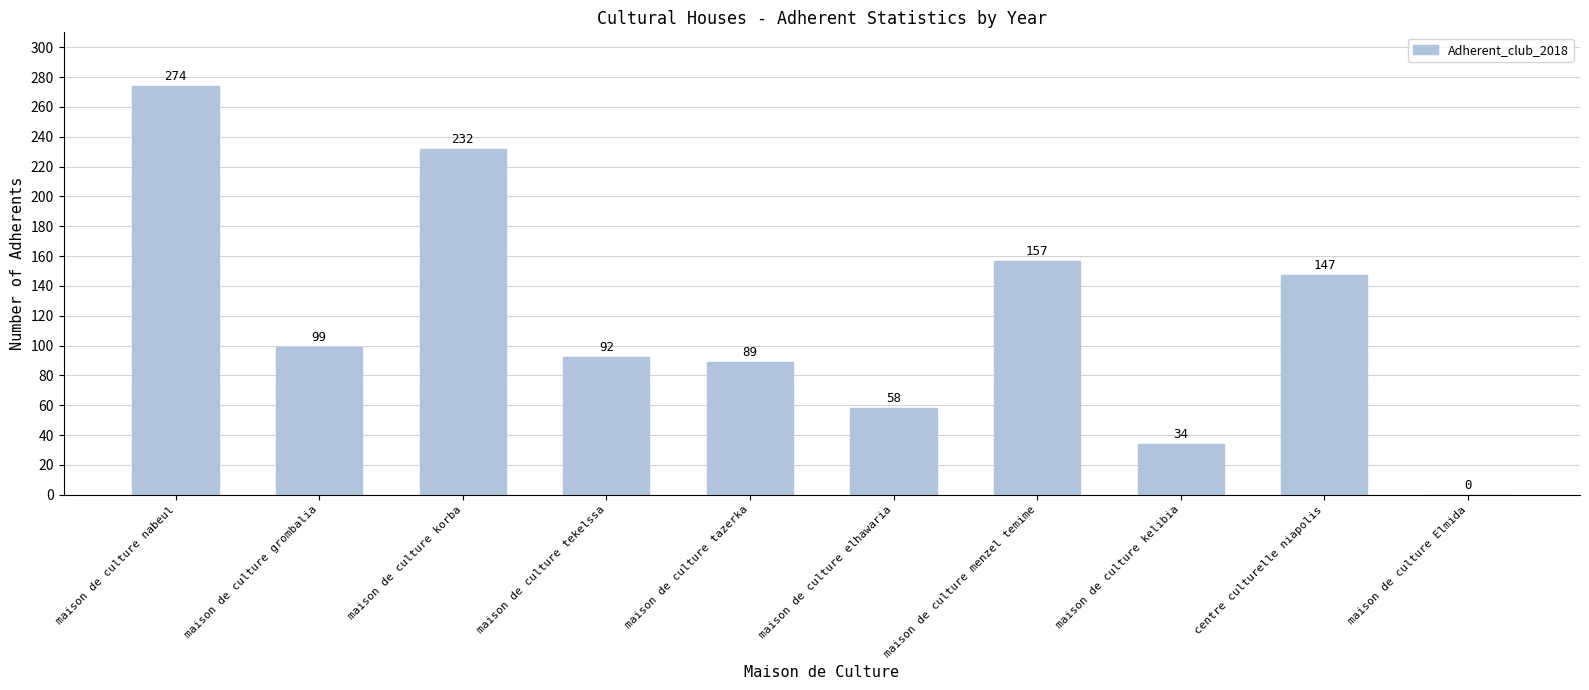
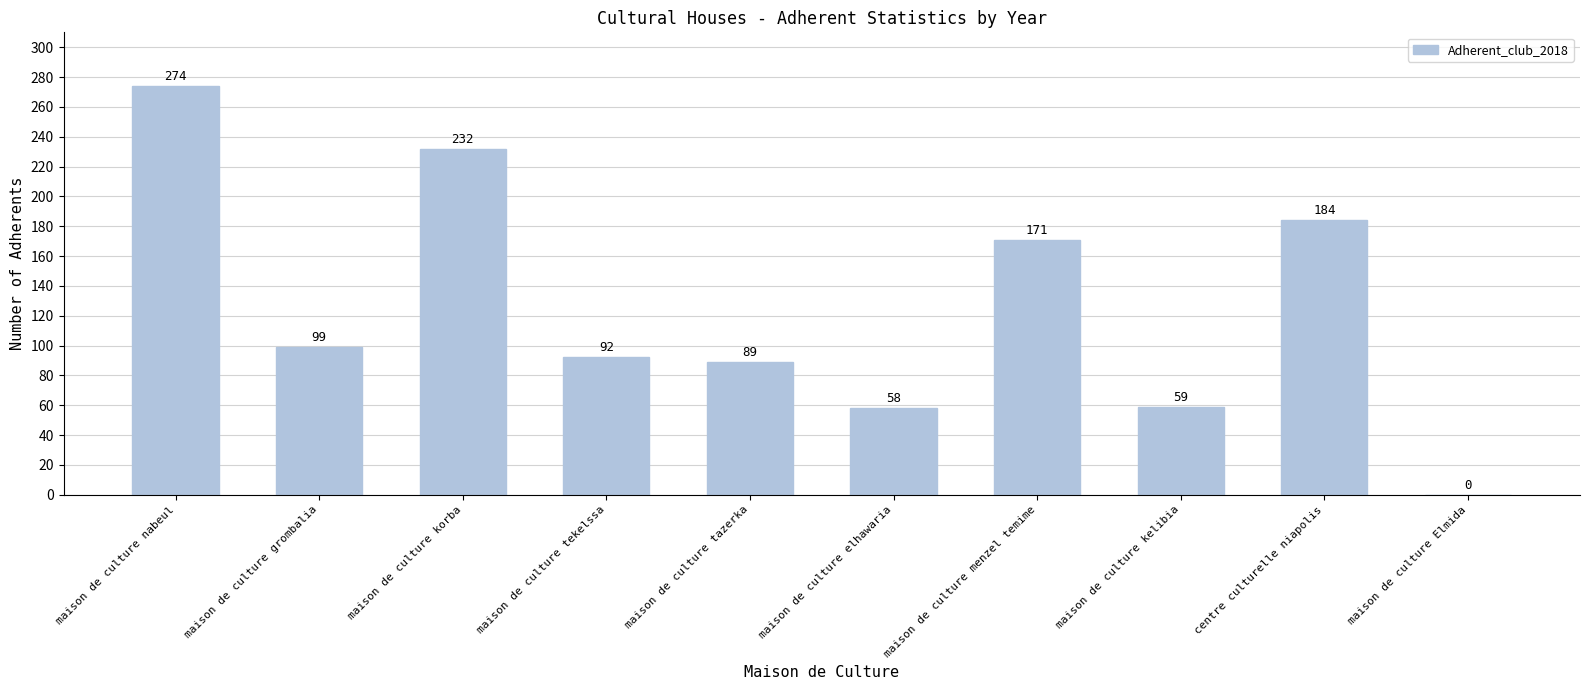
  {
    "maison de culture nabeul": 274,
    "maison de culture grombalia": 99,
    "maison de culture korba": 232,
    "maison de culture tekelssa": 92,
    "maison de culture tazerka": 89,
    "maison de culture elhawaria": 58,
-   "maison de culture menzel temime": 157,
-   "maison de culture kelibia": 34,
-   "centre culturelle niapolis": 147,
+   "maison de culture menzel temime": 171,
+   "maison de culture kelibia": 59,
+   "centre culturelle niapolis": 184,
    "maison de culture Elmida": 0
  }
